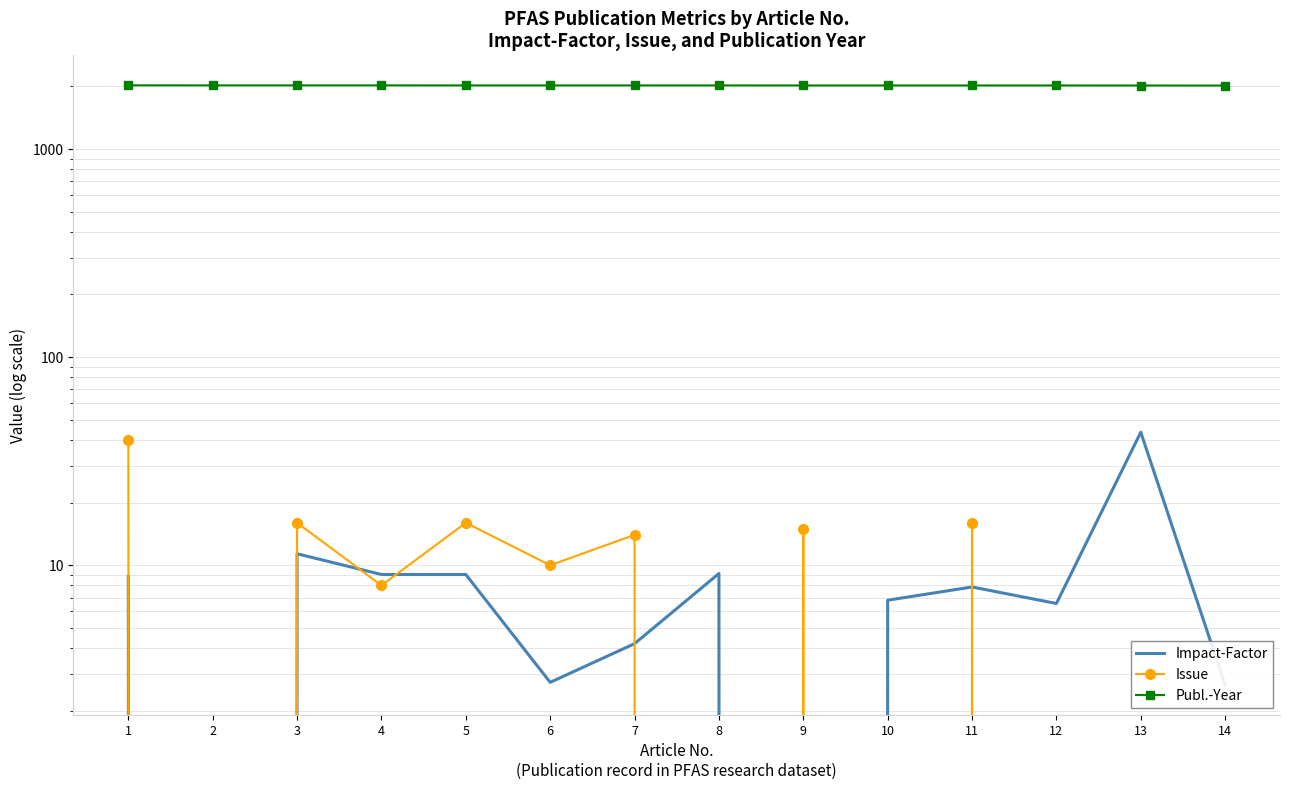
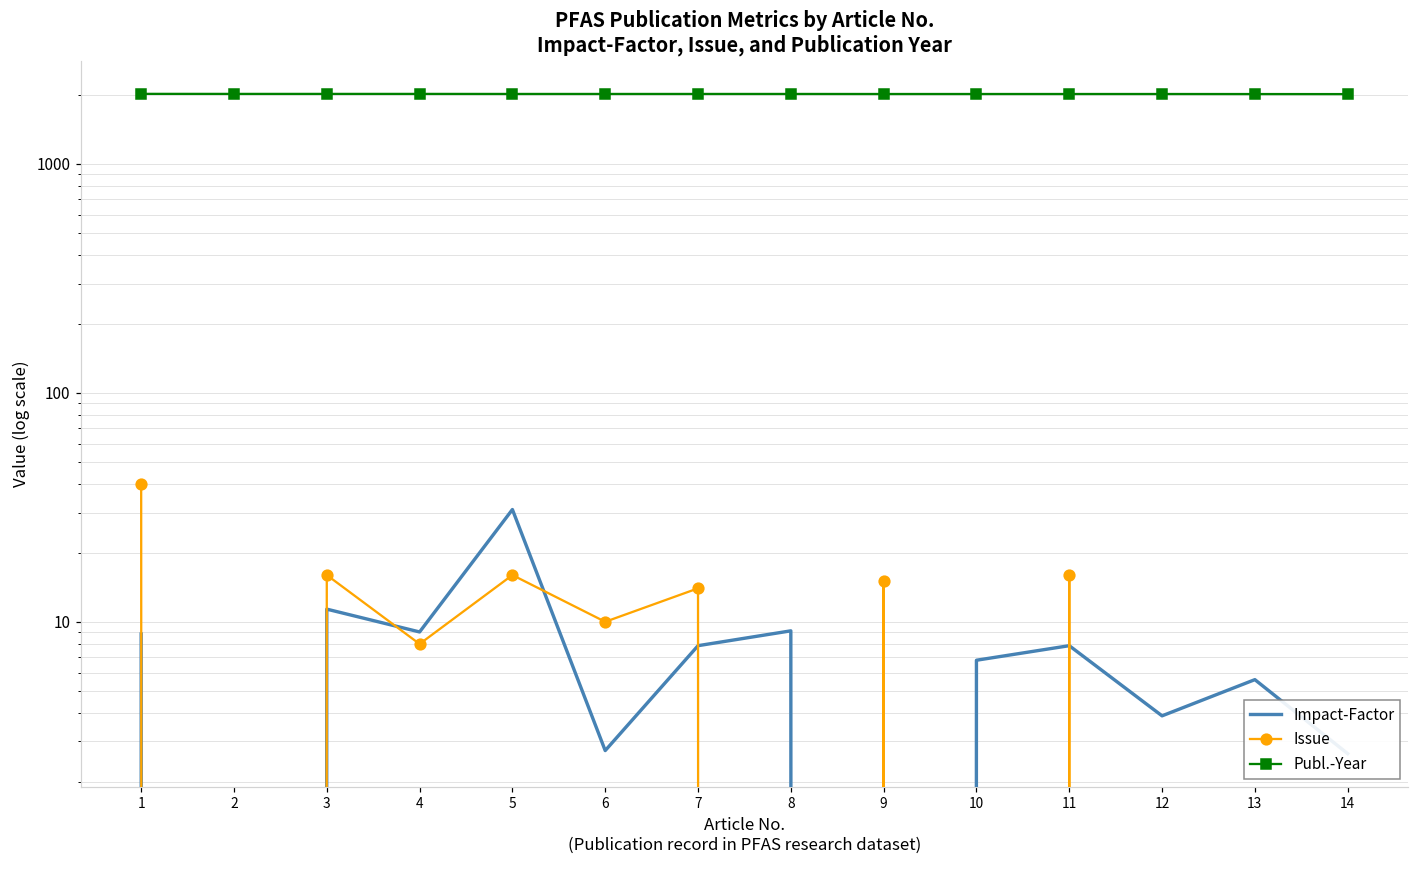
  {
    "Impact-Factor": {
      "1": 8.8,
      "3": 11,
      "4": 9.0,
-     "5": 9.0,
+     "5": 31,
      "6": 2.7,
-     "7": 4.2,
+     "7": 7.9,
      "8": 9,
      "10": 6.8,
      "11": 7.9,
-     "12": 6.6,
-     "13": 44
+     "12": 3.9,
+     "13": 5.6
    },
    "Issue": {
      "1": 40,
      "3": 16,
      "4": 8.0,
      "5": 16,
      "6": 10,
      "7": 14,
      "9": 15,
      "11": 16
    },
    "Publ.-Year": {
      "1": 2000,
      "2": 2000,
      "3": 2000,
      "4": 2000,
      "5": 2000,
      "6": 2000,
      "7": 2000,
      "8": 2000,
      "9": 2000,
      "10": 2000,
      "11": 2000,
      "12": 2000,
      "13": 2000,
      "14": 2000
    }
  }
